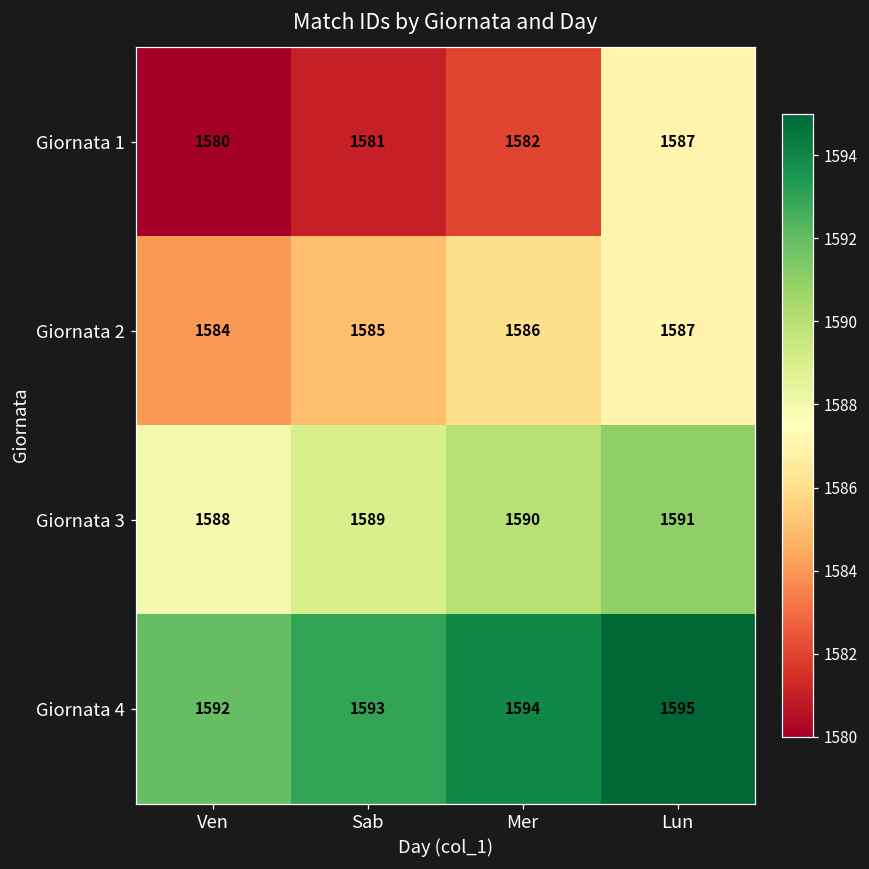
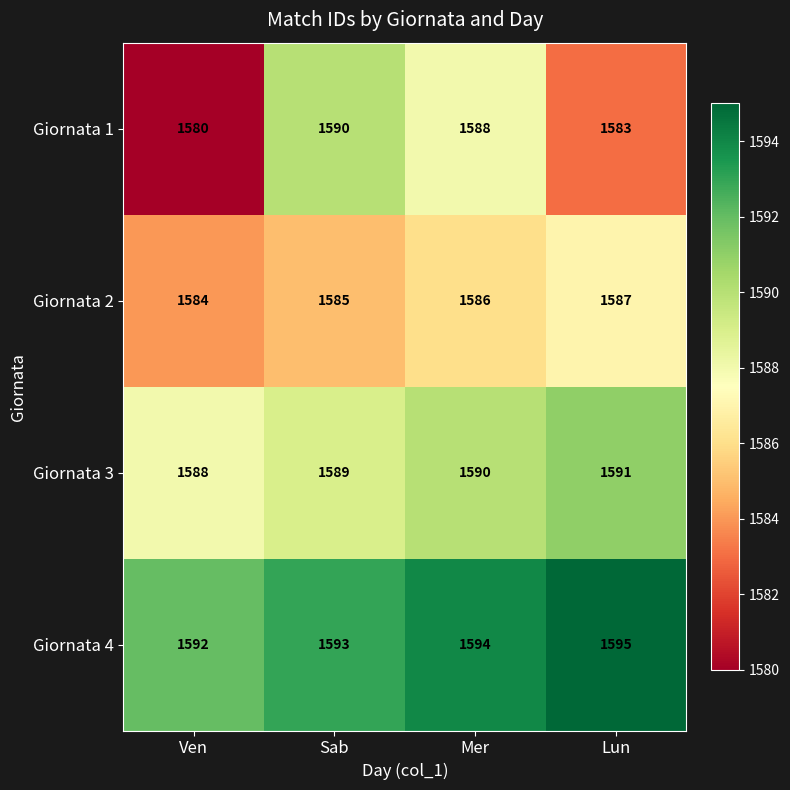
  {
    "Giornata 1": {
      "Ven": 1580,
-     "Sab": 1581,
-     "Mer": 1582,
-     "Lun": 1587
+     "Sab": 1590,
+     "Mer": 1588,
+     "Lun": 1583
    },
    "Giornata 2": {
      "Ven": 1584,
      "Sab": 1585,
      "Mer": 1586,
      "Lun": 1587
    },
    "Giornata 3": {
      "Ven": 1588,
      "Sab": 1589,
      "Mer": 1590,
      "Lun": 1591
    },
    "Giornata 4": {
      "Ven": 1592,
      "Sab": 1593,
      "Mer": 1594,
      "Lun": 1595
    }
  }
